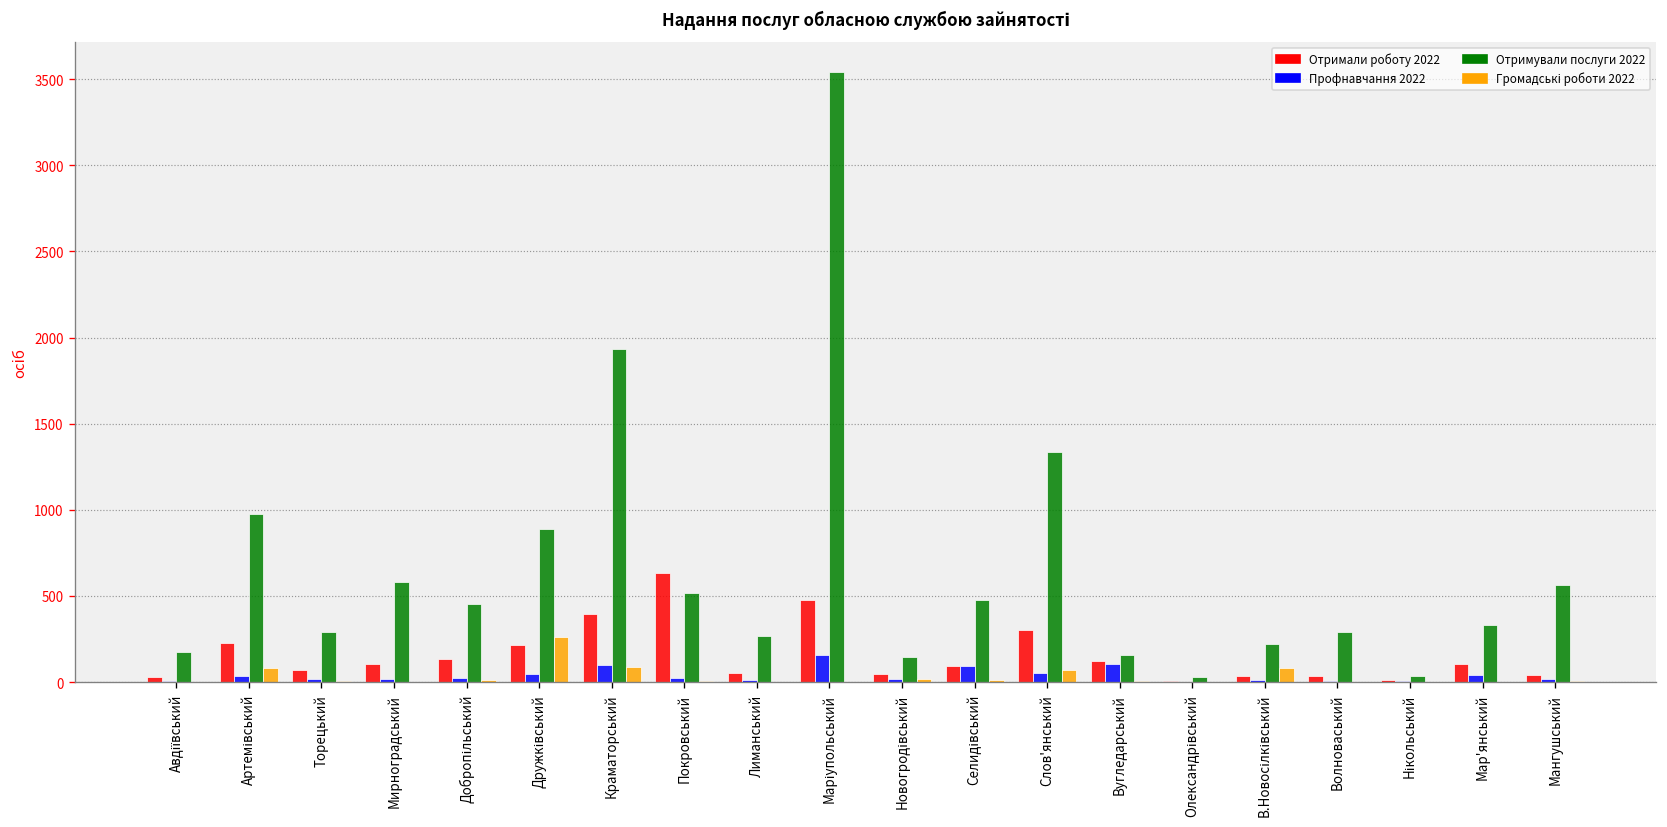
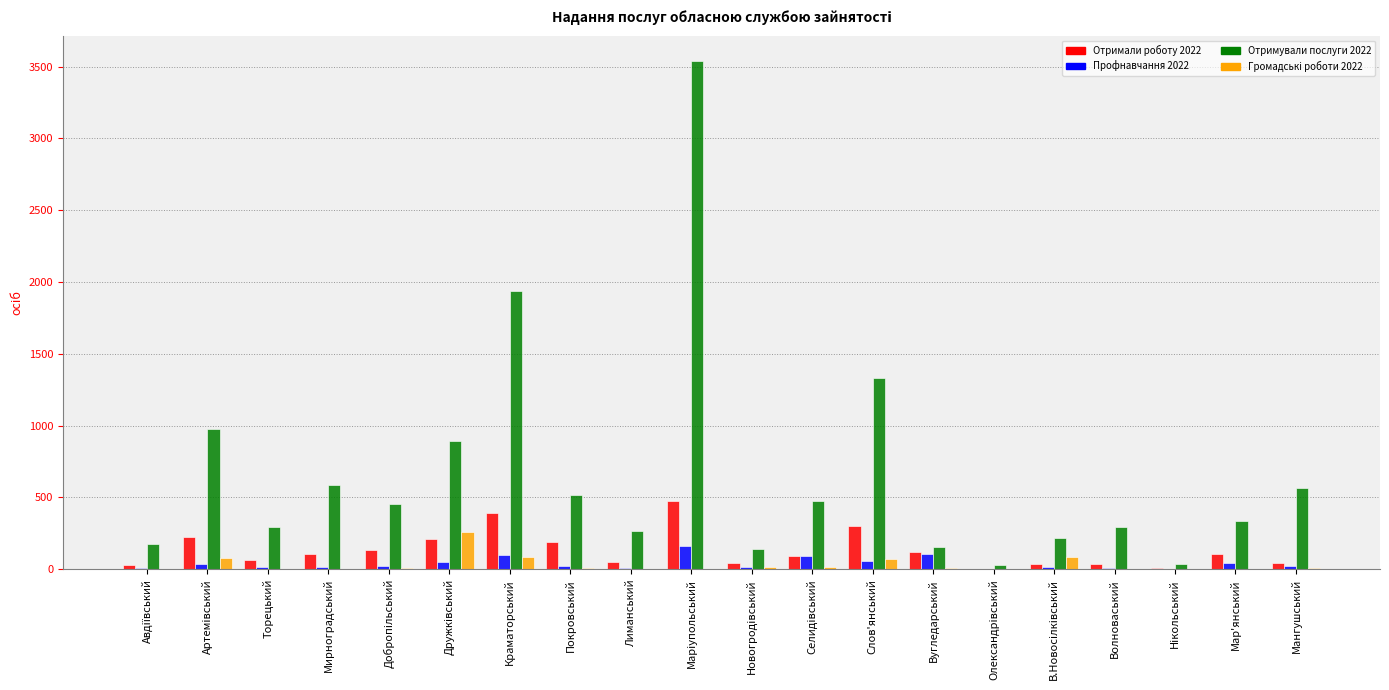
  {
    "Отримали роботу 2022": {
      "Авдіївський": 30,
      "Артемівський": 230,
      "Торецький": 70,
      "Мирноградський": 110,
      "Добропільський": 130,
      "Дружківський": 210,
      "Краматорський": 390,
-     "Покровський": 630,
+     "Покровський": 190,
      "Лиманський": 50,
      "Маріупольський": 480,
      "Новогродівський": 50,
      "Селидівський": 90,
      "Слов'янський": 300,
      "Вугледарський": 120,
      "В.Новосілківський": 30,
      "Волноваський": 40,
      "Мар'янський": 100,
      "Мангушський": 40
    },
    "Профнавчання 2022": {
      "Артемівський": 40,
      "Добропільський": 20,
      "Дружківський": 50,
      "Краматорський": 100,
      "Покровський": 20,
      "Маріупольський": 160,
      "Селидівський": 90,
      "Слов'янський": 60,
      "Вугледарський": 110,
      "Мар'янський": 40,
      "Мангушський": 20
    },
    "Отримували послуги 2022": {
      "Авдіївський": 180,
      "Артемівський": 980,
      "Торецький": 290,
      "Мирноградський": 580,
      "Добропільський": 450,
      "Дружківський": 890,
      "Краматорський": 1940,
      "Покровський": 520,
      "Лиманський": 270,
      "Маріупольський": 3540,
      "Новогродівський": 140,
      "Селидівський": 470,
      "Слов'янський": 1330,
      "Вугледарський": 160,
      "Олександрівський": 30,
      "В.Новосілківський": 220,
      "Волноваський": 290,
      "Нікольський": 40,
      "Мар'янський": 330,
      "Мангушський": 570
    },
    "Громадські роботи 2022": {
      "Артемівський": 80,
      "Дружківський": 260,
      "Краматорський": 90,
      "Маріупольський": 0,
      "Новогродівський": 20,
      "Слов'янський": 70,
      "Олександрівський": 0,
      "В.Новосілківський": 80,
      "Волноваський": 0,
      "Нікольський": 0
    }
  }
